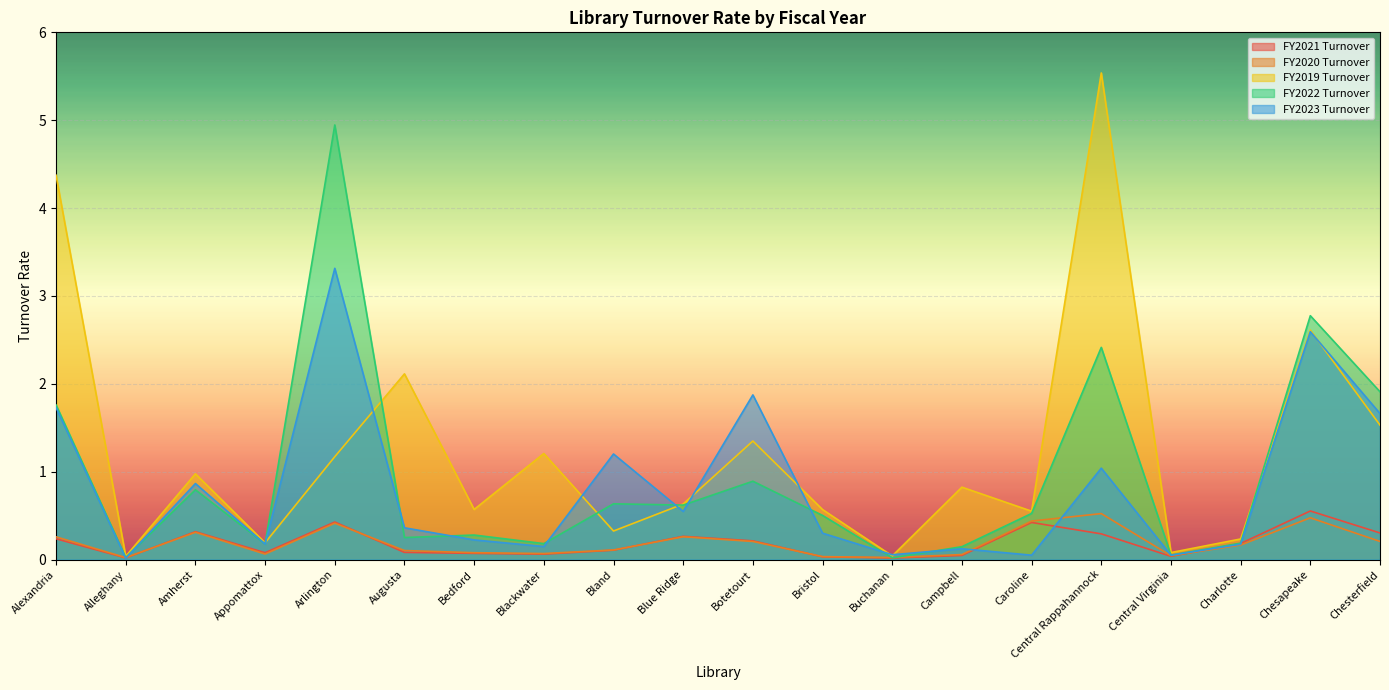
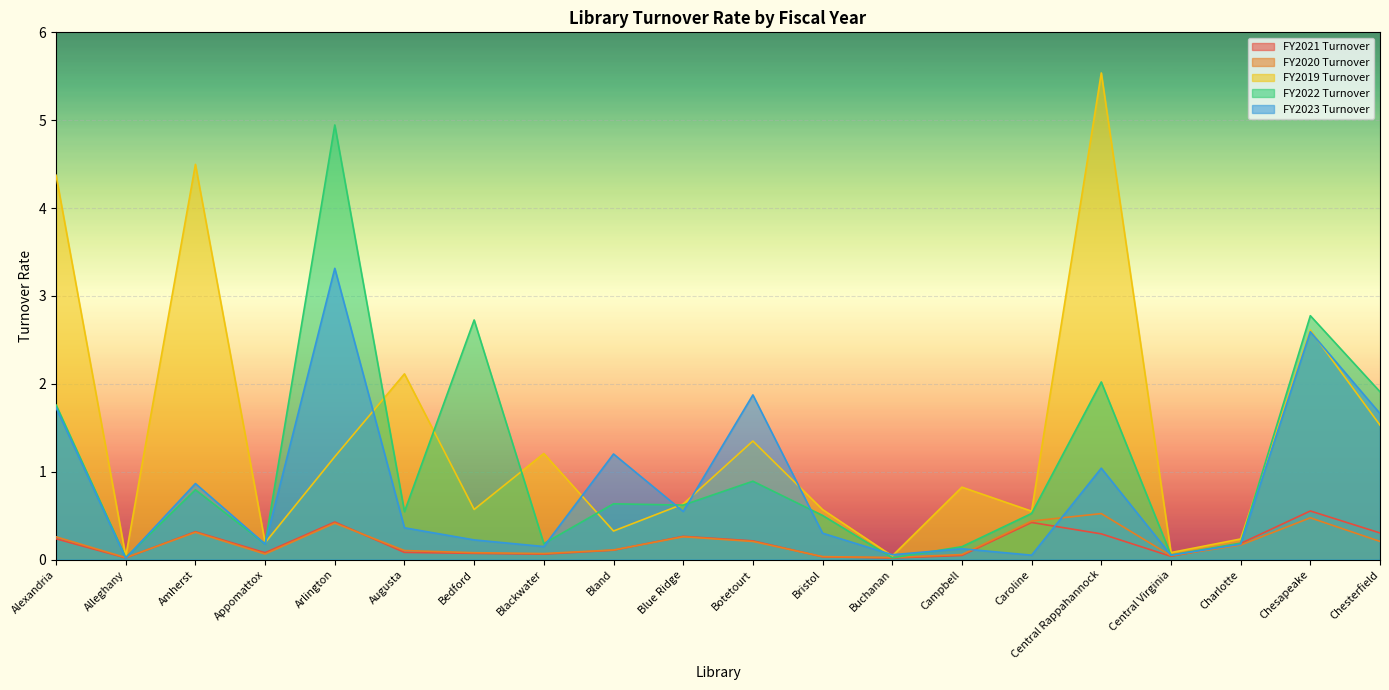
  {
    "FY2019 Turnover": {
      "Alexandria": 4.4,
-     "Amherst": 1.0,
+     "Amherst": 4.5,
      "Arlington": 1.2,
      "Augusta": 2.1,
      "Bedford": 0.6,
      "Blackwater": 1.2,
      "Bland": 0.3,
      "Botetourt": 1.3,
      "Bristol": 0.6,
      "Campbell": 0.8,
      "Central Rappahannock": 5.5,
      "Charlotte": 0.2,
      "Chesterfield": 1.5
    },
    "FY2022 Turnover": {
      "Alexandria": 1.8,
      "Amherst": 0.8,
      "Arlington": 4.9,
-     "Augusta": 0.3,
-     "Bedford": 0.3,
+     "Augusta": 0.5,
+     "Bedford": 2.7,
      "Blackwater": 0.2,
      "Bland": 0.6,
      "Botetourt": 0.9,
      "Bristol": 0.5,
-     "Central Rappahannock": 2.4,
+     "Central Rappahannock": 2.0,
      "Chesapeake": 2.8,
      "Chesterfield": 1.9
    },
    "FY2023 Turnover": {
      "Alexandria": 1.7,
      "Amherst": 0.9,
      "Arlington": 3.3,
      "Augusta": 0.4,
      "Bedford": 0.2,
      "Blackwater": 0.1,
      "Bland": 1.2,
      "Blue Ridge": 0.5,
      "Botetourt": 1.9,
      "Bristol": 0.3,
      "Caroline": 0.1,
      "Central Rappahannock": 1.0,
      "Chesterfield": 1.7
    }
  }
